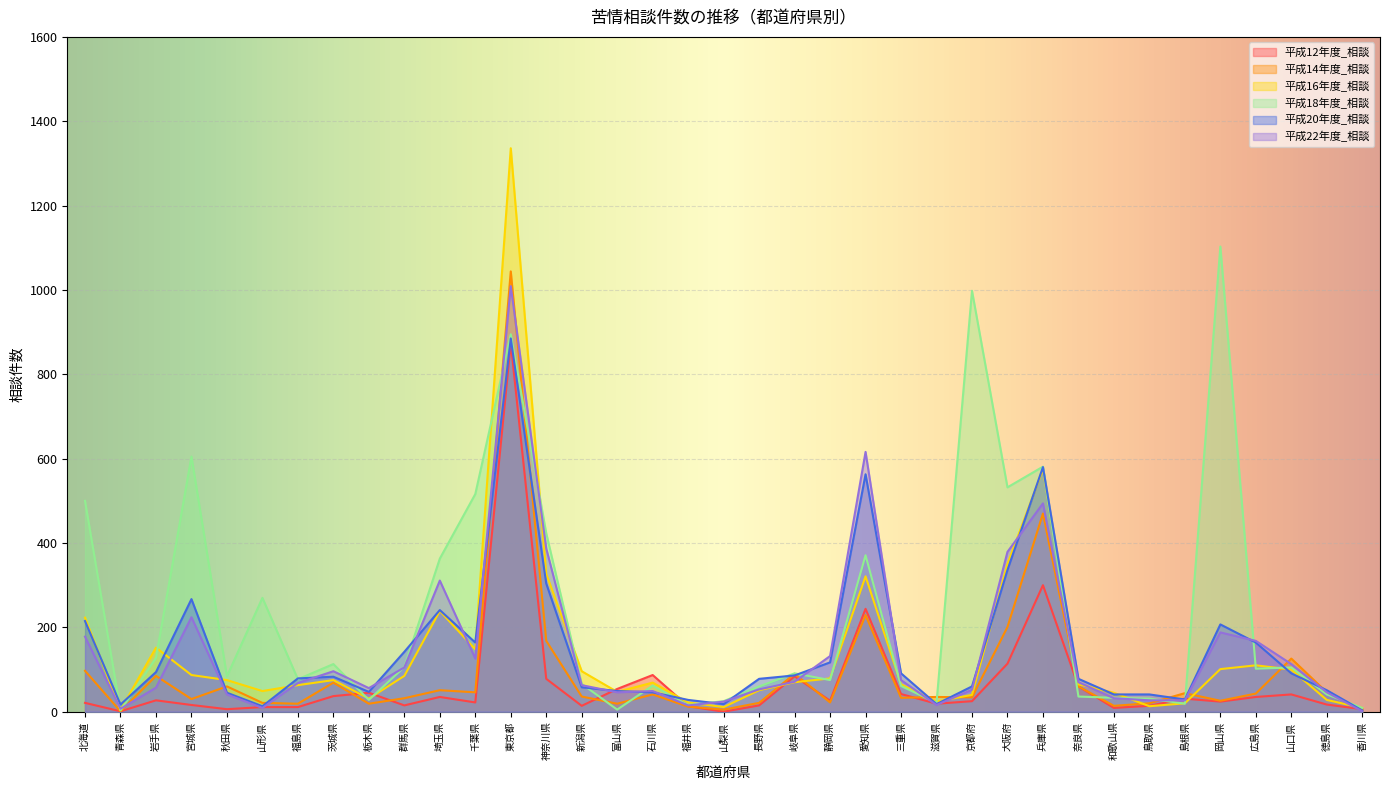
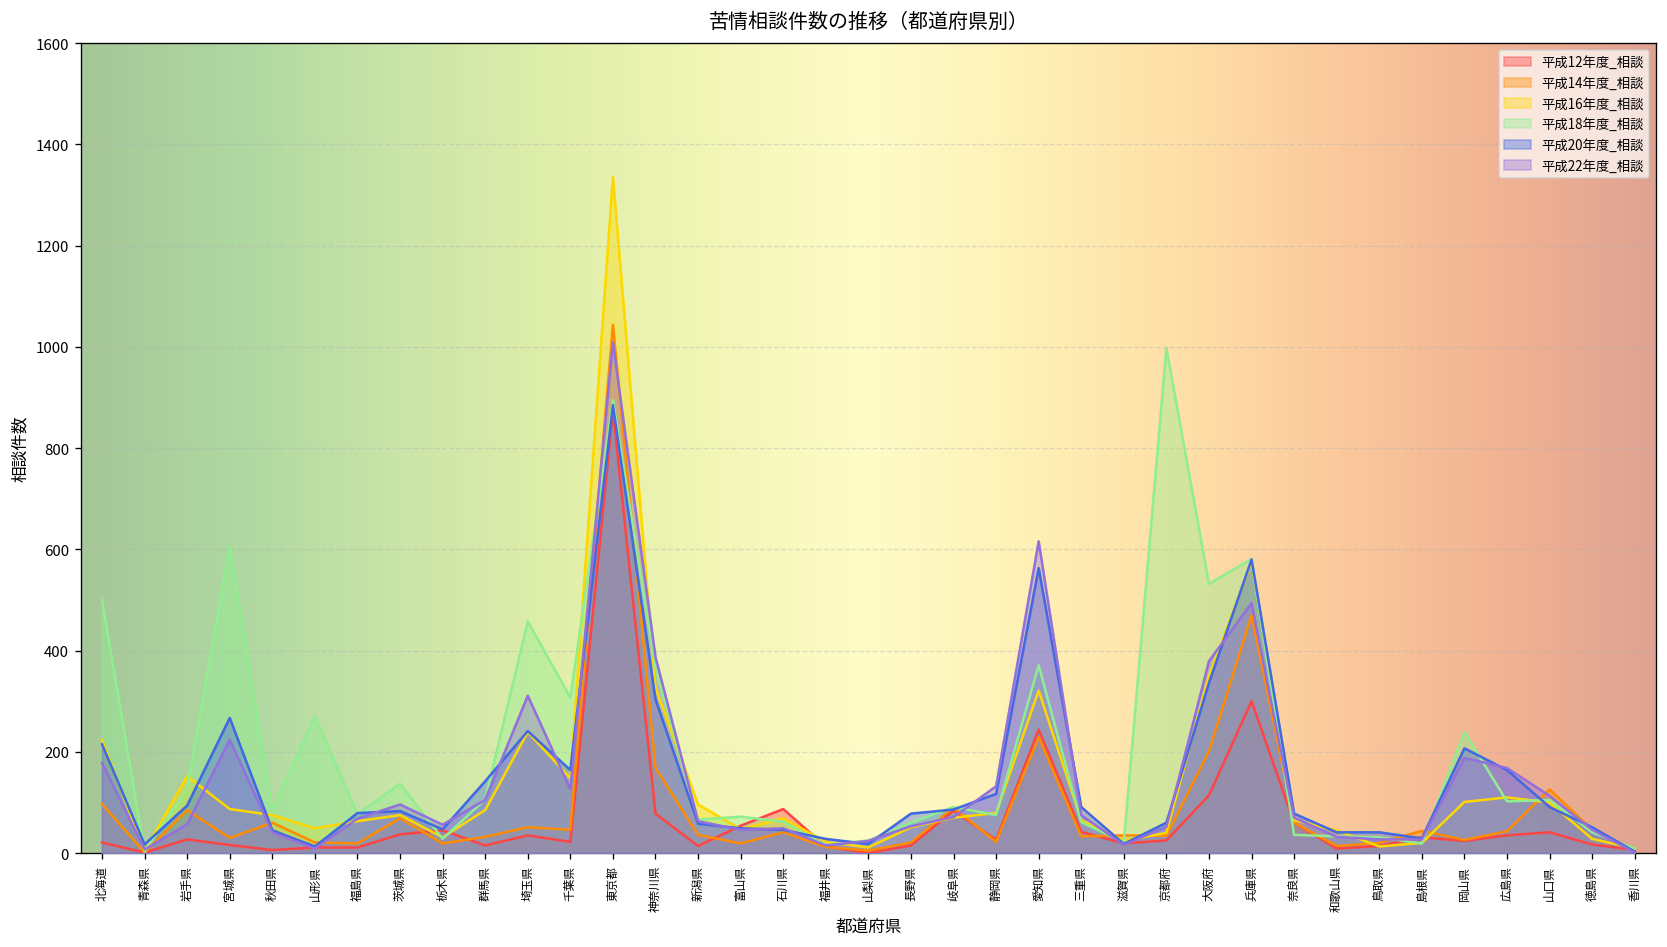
  {
    "平成18年度_相談": {
      "北海道": 500,
      "岩手県": 130,
      "宮城県": 610,
      "秋田県": 80,
      "山形県": 270,
-     "茨城県": 110,
-     "埼玉県": 360,
-     "千葉県": 520,
+     "茨城県": 140,
+     "埼玉県": 460,
+     "千葉県": 310,
      "東京都": 900,
-     "神奈川県": 420,
-     "富山県": 10,
+     "神奈川県": 370,
+     "富山県": 70,
      "石川県": 60,
      "長野県": 60,
      "愛知県": 370,
      "京都府": 1000,
      "大阪府": 530,
      "奈良県": 40,
-     "岡山県": 1100,
+     "岡山県": 240,
      "広島県": 100
    }
  }
